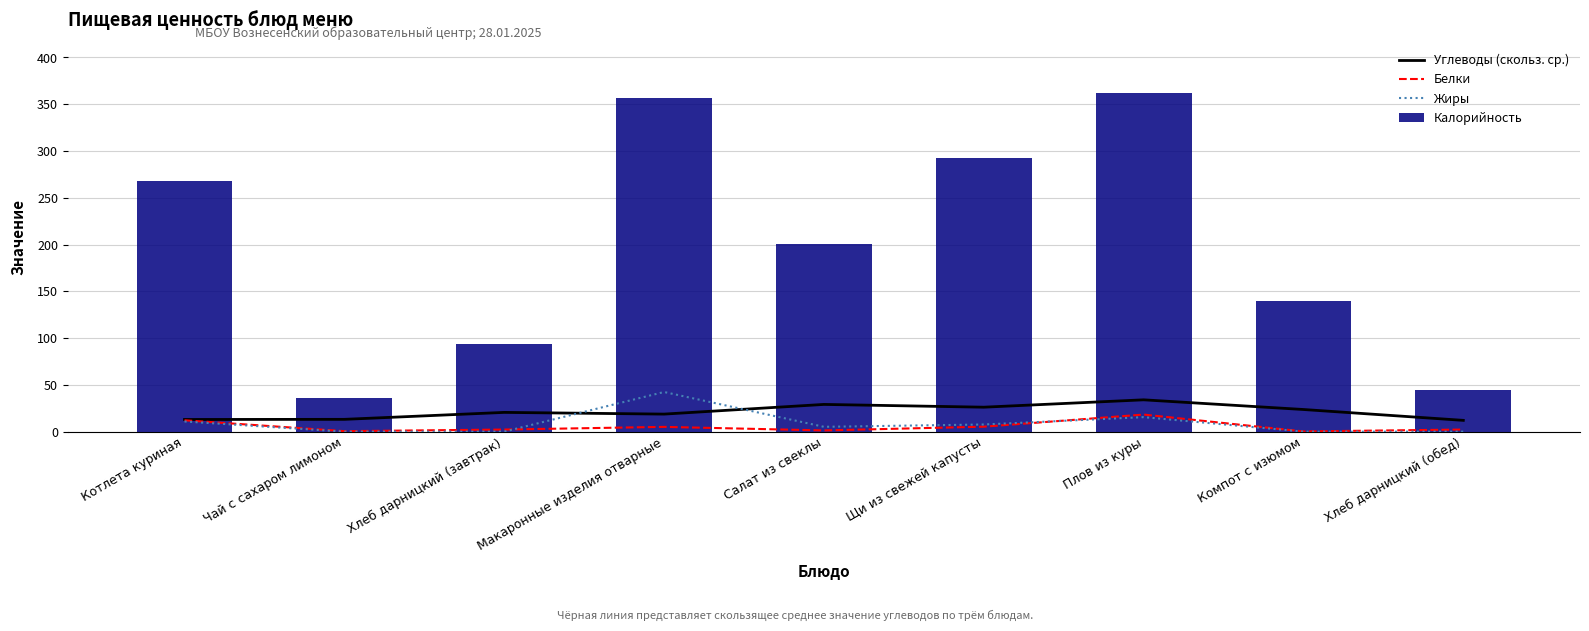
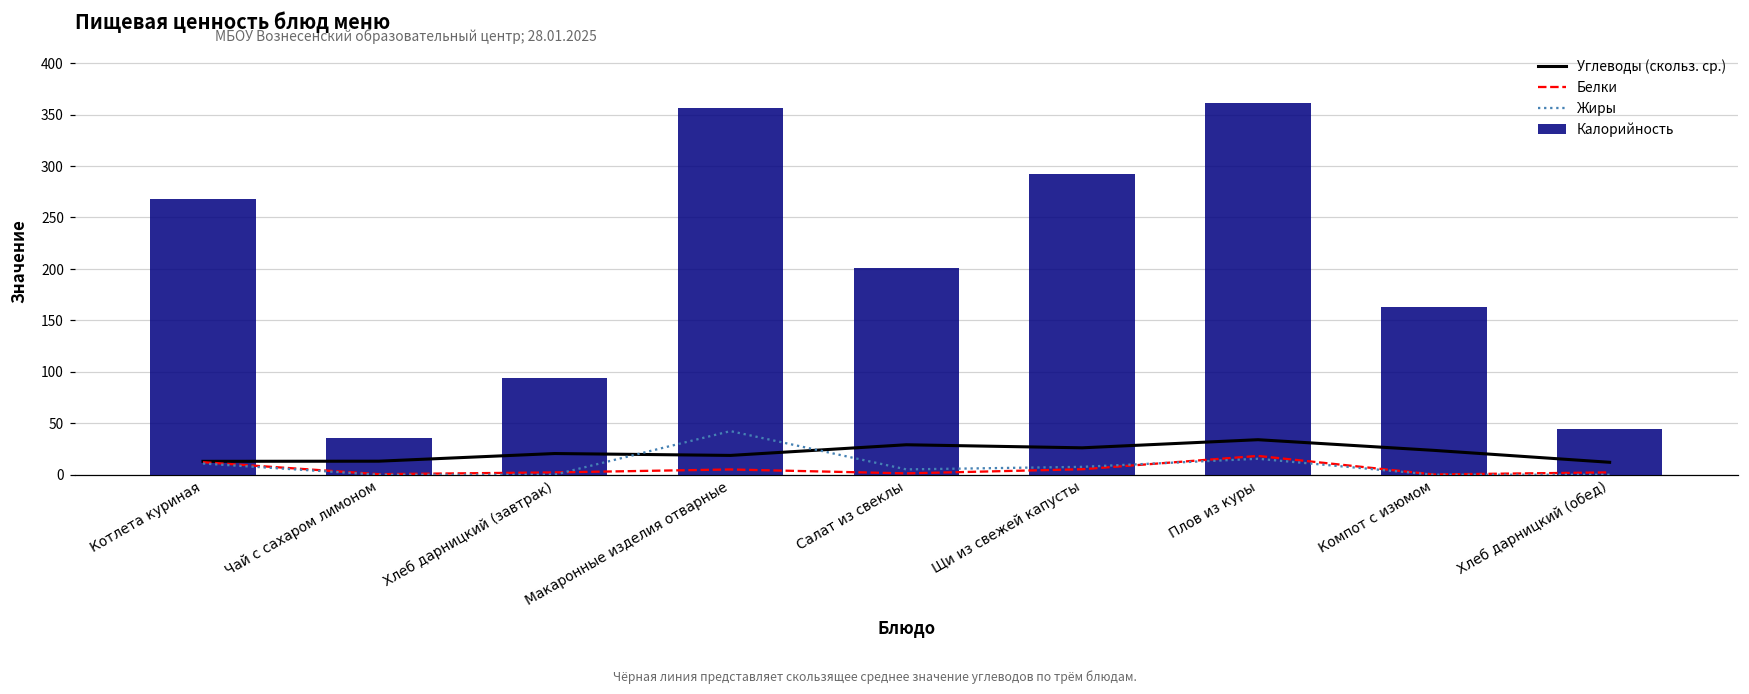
  {
    "Калорийность": {
      "Котлета куриная": 270,
      "Чай с сахаром лимоном": 40,
      "Хлеб дарницкий (завтрак)": 90,
      "Макаронные изделия отварные": 360,
      "Салат из свеклы": 200,
      "Щи из свежей капусты": 290,
      "Плов из куры": 360,
-     "Компот с изюмом": 140,
+     "Компот с изюмом": 160,
      "Хлеб дарницкий (обед)": 40
    },
    "Углеводы (скольз. ср.)": {
      "Чай с сахаром лимоном": 10,
      "Хлеб дарницкий (завтрак)": 20,
      "Макаронные изделия отварные": 20,
      "Салат из свеклы": 30,
      "Щи из свежей капусты": 30,
      "Плов из куры": 30,
      "Компот с изюмом": 20,
      "Хлеб дарницкий (обед)": 10
    },
    "Белки": {
      "Макаронные изделия отварные": 10,
      "Салат из свеклы": 0,
      "Плов из куры": 20
    },
    "Жиры": {
      "Макаронные изделия отварные": 40,
      "Салат из свеклы": 10,
      "Плов из куры": 20
    }
  }
